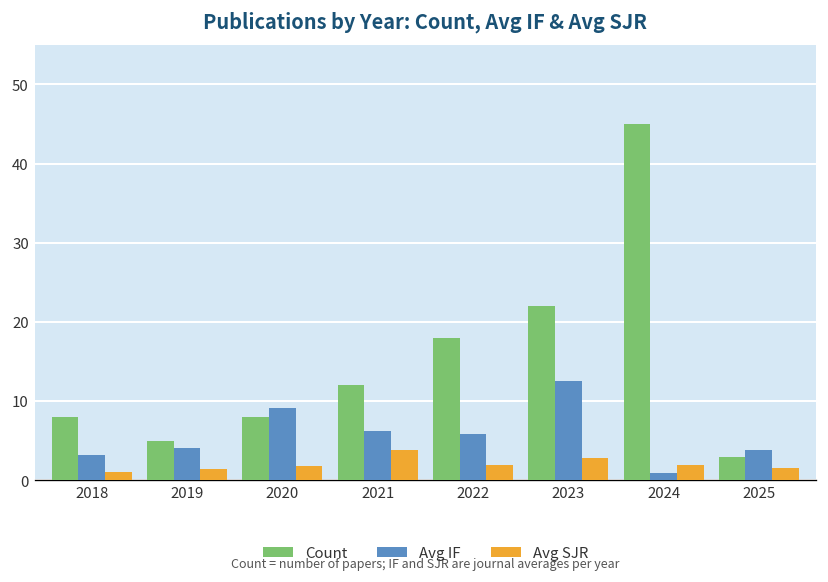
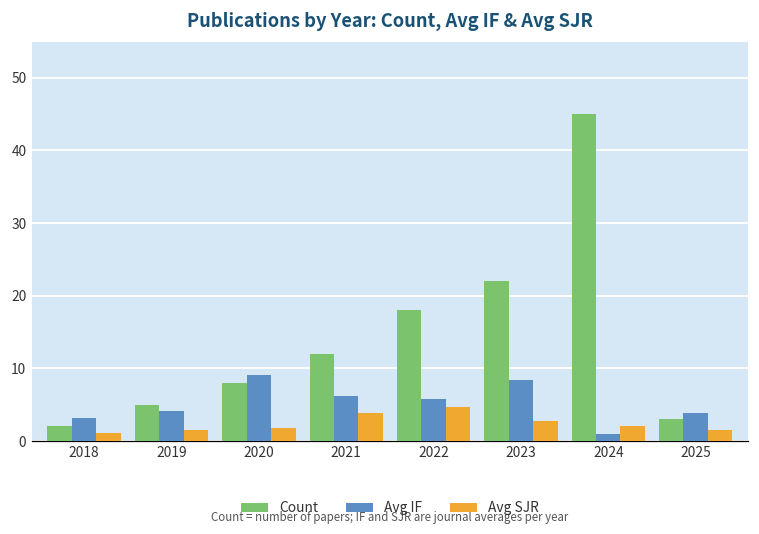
  {
    "Count": {
-     "2018": 8,
+     "2018": 2,
      "2019": 5,
      "2020": 8,
      "2021": 12,
      "2022": 18,
      "2023": 22,
      "2024": 45,
      "2025": 3
    },
    "Avg IF": {
      "2018": 3,
      "2019": 4,
      "2020": 9,
      "2021": 6,
      "2022": 6,
-     "2023": 13,
+     "2023": 8,
      "2024": 1,
      "2025": 4
    },
    "Avg SJR": {
      "2018": 1,
      "2019": 2,
      "2020": 2,
      "2021": 4,
-     "2022": 2,
+     "2022": 5,
      "2023": 3,
      "2024": 2,
      "2025": 2
    }
  }
